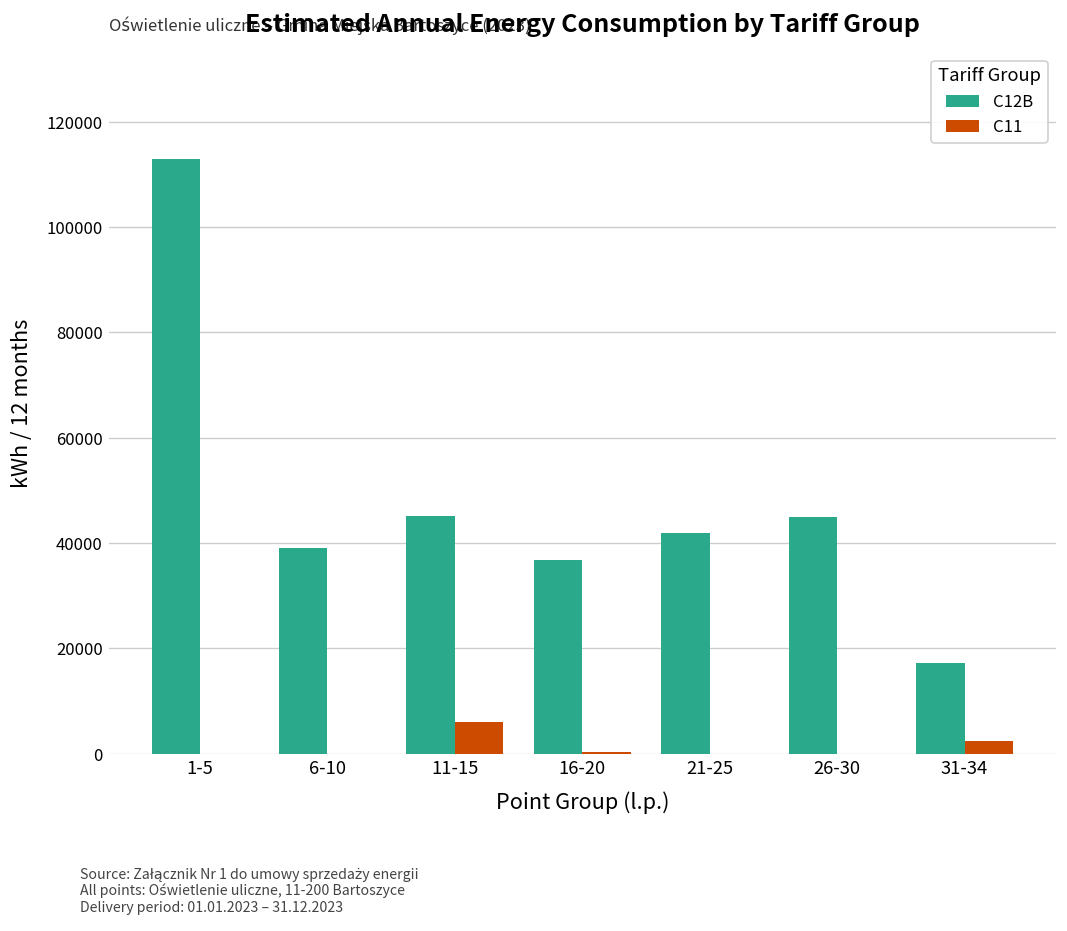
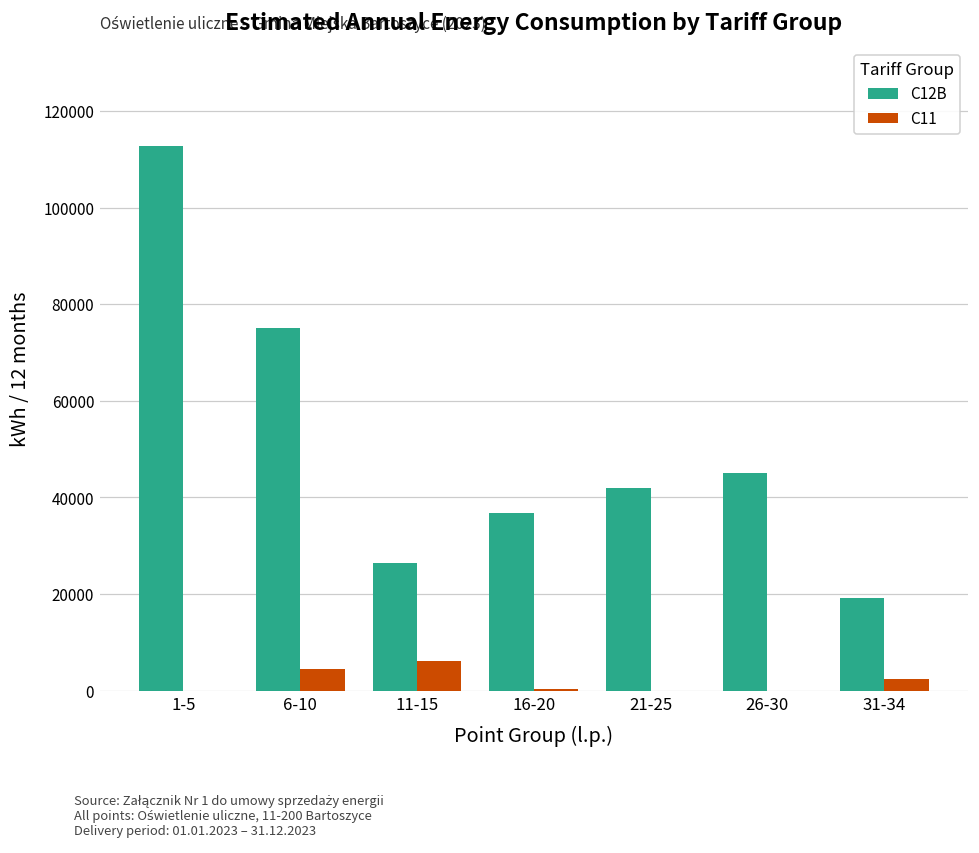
  {
    "C12B": {
      "1-5": 113000,
-     "6-10": 39000,
-     "11-15": 45000,
+     "6-10": 75000,
+     "11-15": 26000,
      "16-20": 37000,
      "21-25": 42000,
      "26-30": 45000,
-     "31-34": 17000
+     "31-34": 19000
    },
    "C11": {
      "1-5": 0,
-     "6-10": 0,
+     "6-10": 4000,
      "11-15": 6000,
      "21-25": 0,
      "26-30": 0,
      "31-34": 3000
    }
  }
